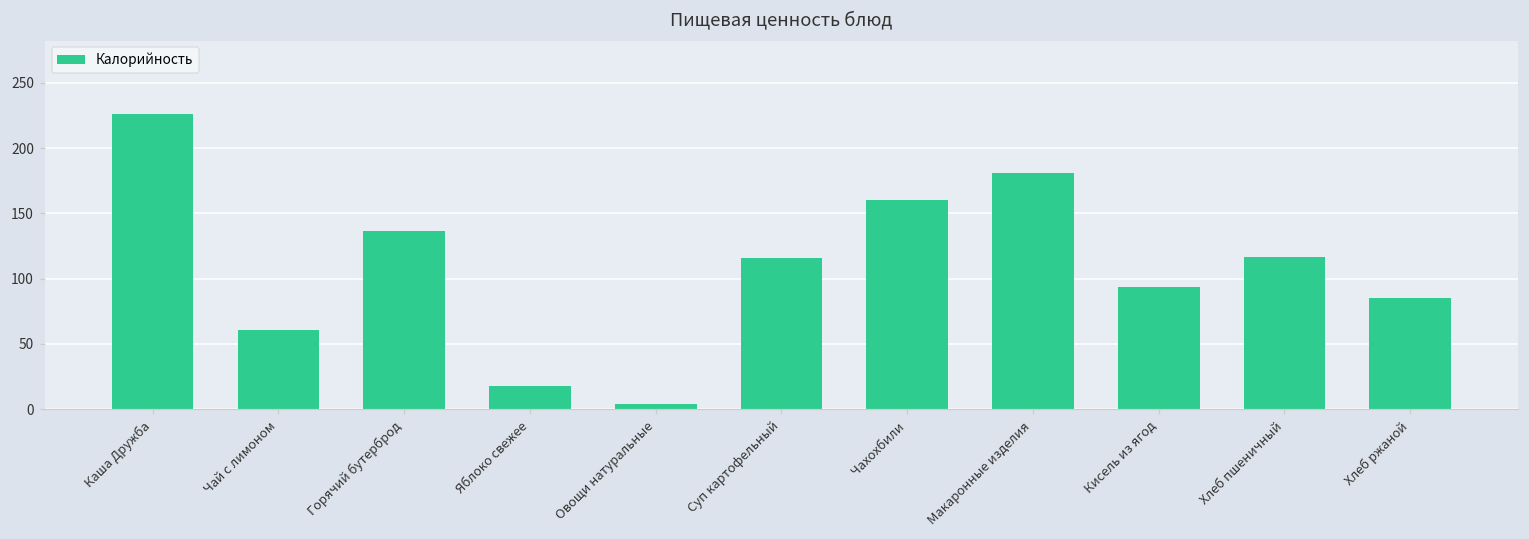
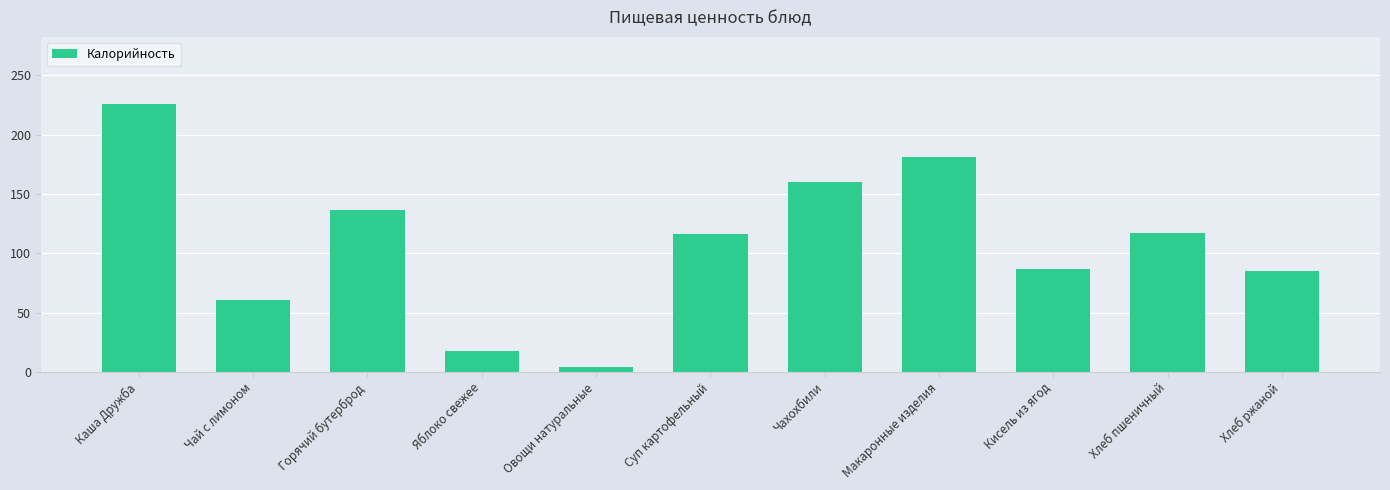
  {
    "Каша Дружба": 226,
    "Чай с лимоном": 61,
    "Горячий бутерброд": 137,
    "Яблоко свежее": 18,
    "Овощи натуральные": 4,
    "Суп картофельный": 116,
    "Чахохбили": 160,
    "Макаронные изделия": 181,
-   "Кисель из ягод": 94,
+   "Кисель из ягод": 87,
    "Хлеб пшеничный": 117,
    "Хлеб ржаной": 85
  }
